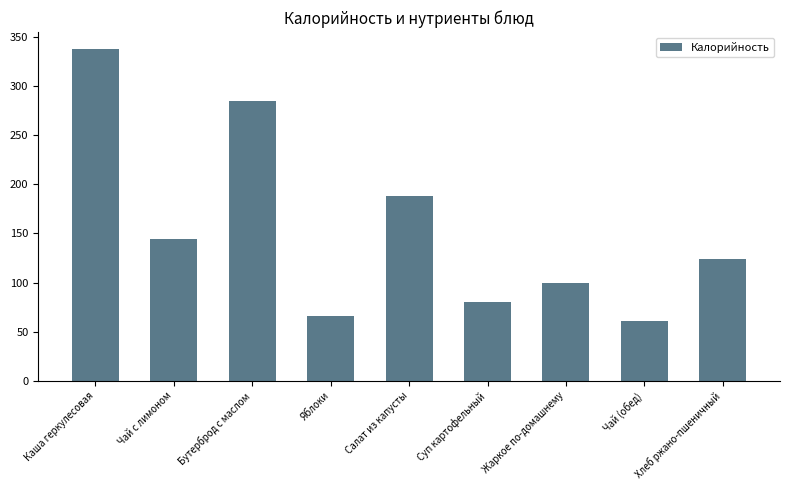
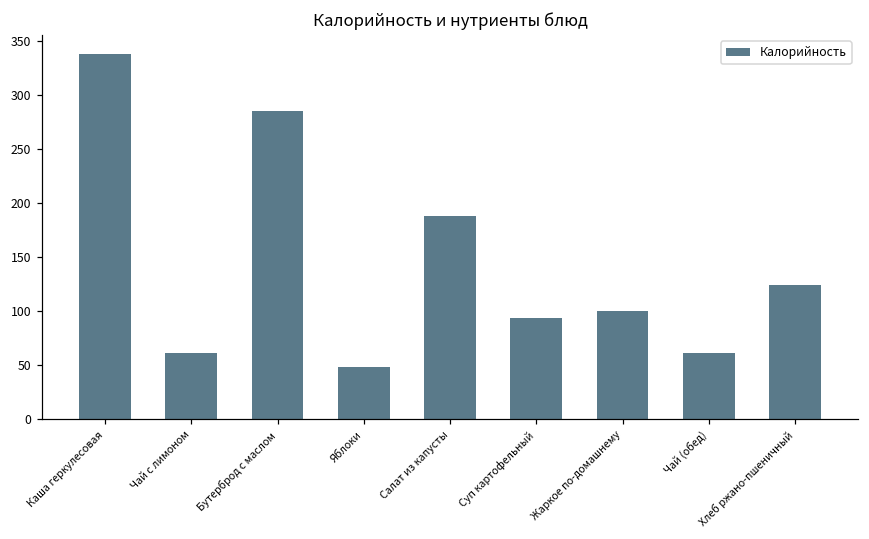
  {
    "Каша геркулесовая": 340,
-   "Чай с лимоном": 140,
+   "Чай с лимоном": 60,
    "Бутерброд с маслом": 290,
-   "Яблоки": 70,
+   "Яблоки": 50,
    "Салат из капусты": 190,
-   "Суп картофельный": 80,
+   "Суп картофельный": 90,
    "Жаркое по-домашнему": 100,
    "Чай (обед)": 60,
    "Хлеб ржано-пшеничный": 120
  }
